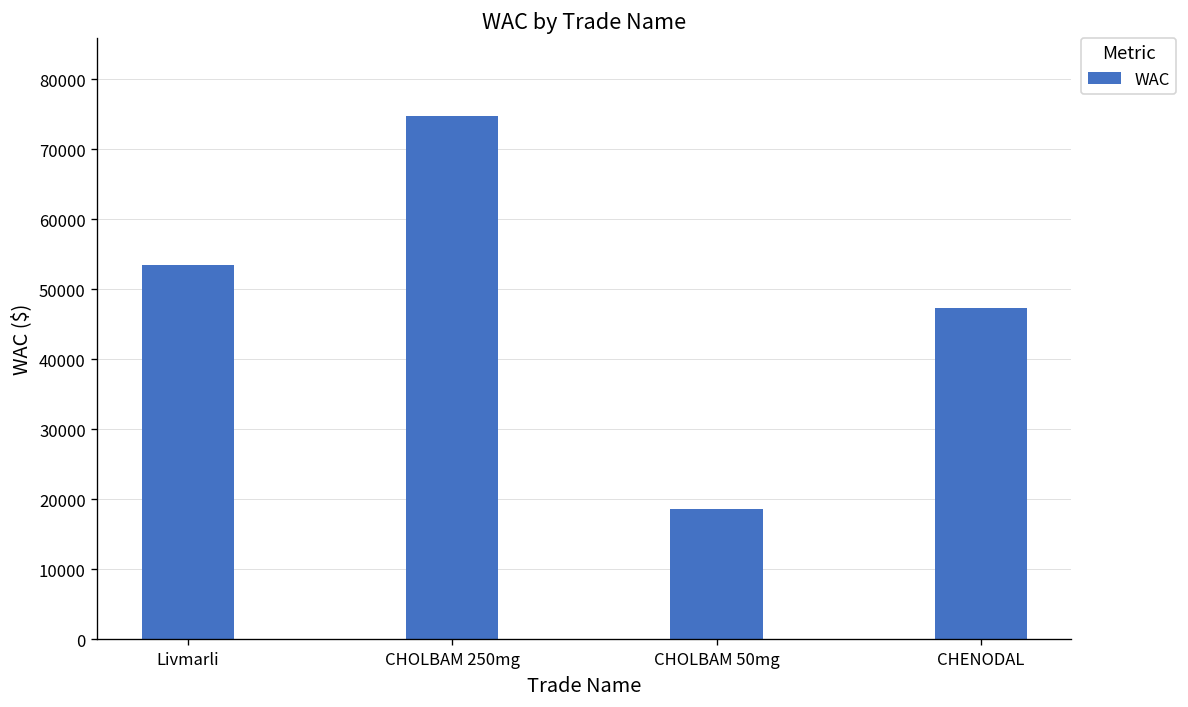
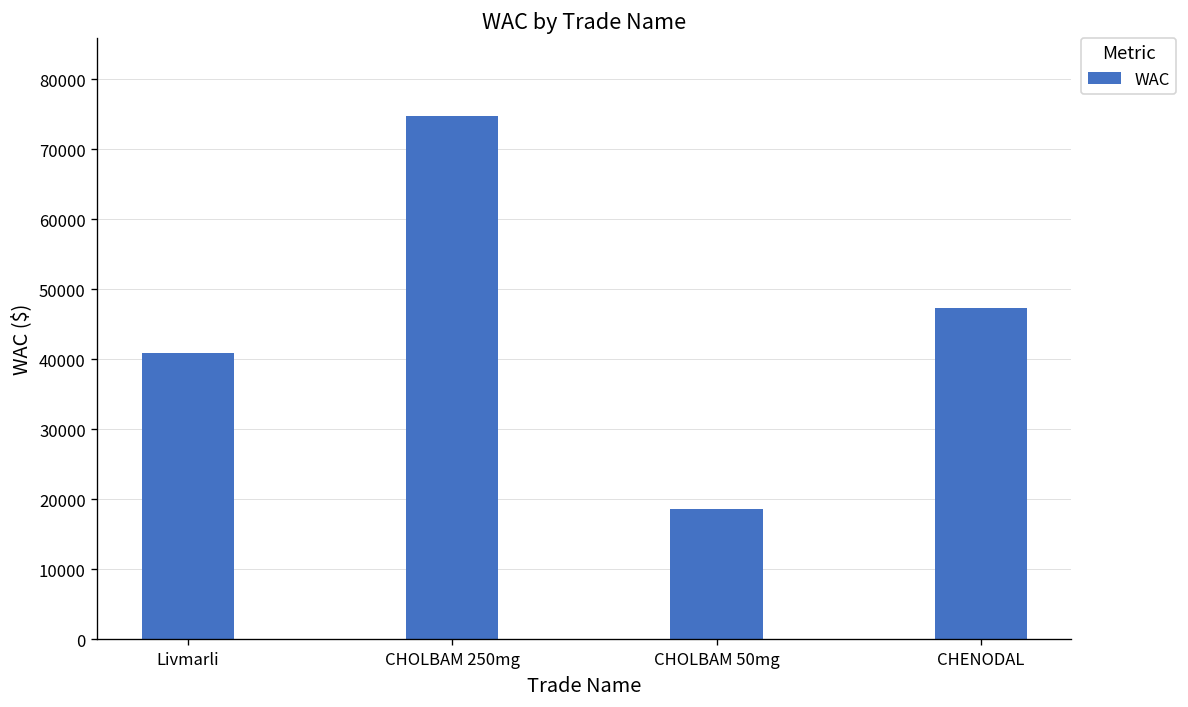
  {
-   "Livmarli": 53000,
+   "Livmarli": 41000,
    "CHOLBAM 250mg": 75000,
    "CHOLBAM 50mg": 19000,
    "CHENODAL": 47000
  }
